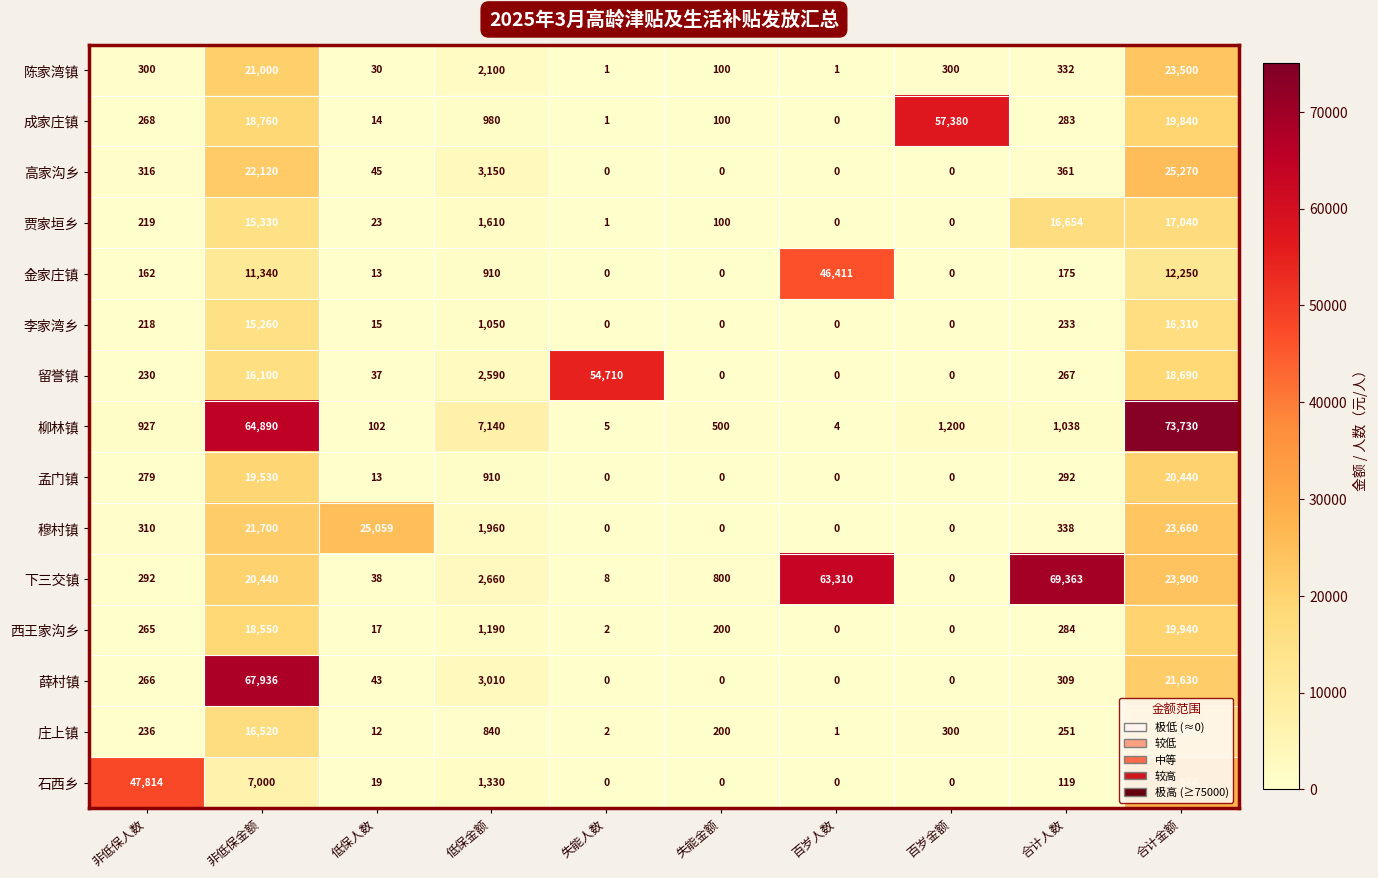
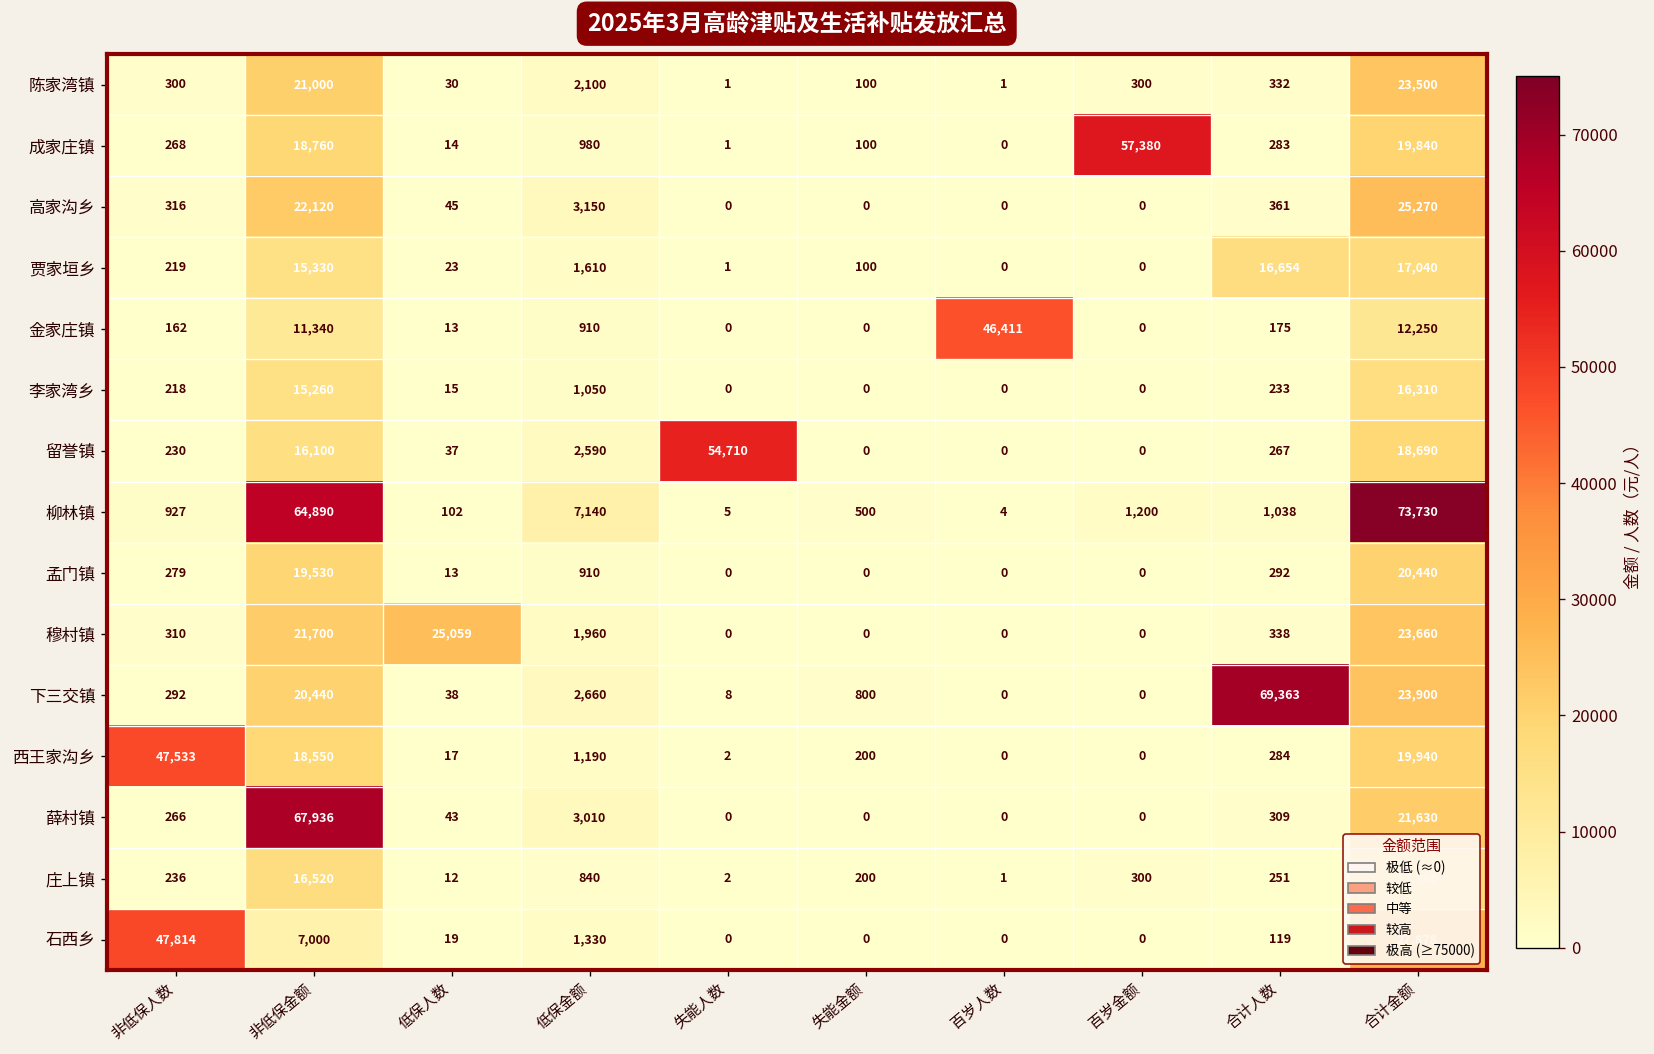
  {
    "陈家湾镇": {
      "非低保人数": "300",
      "非低保金额": "21,000",
      "低保人数": "30",
      "低保金额": "2,100",
      "失能人数": "1",
      "失能金额": "100",
      "百岁人数": "1",
      "百岁金额": "300",
      "合计人数": "332",
      "合计金额": "23,500"
    },
    "成家庄镇": {
      "非低保人数": "268",
      "非低保金额": "18,760",
      "低保人数": "14",
      "低保金额": "980",
      "失能人数": "1",
      "失能金额": "100",
      "百岁人数": "0",
      "百岁金额": "57,380",
      "合计人数": "283",
      "合计金额": "19,840"
    },
    "高家沟乡": {
      "非低保人数": "316",
      "非低保金额": "22,120",
      "低保人数": "45",
      "低保金额": "3,150",
      "失能人数": "0",
      "失能金额": "0",
      "百岁人数": "0",
      "百岁金额": "0",
      "合计人数": "361",
      "合计金额": "25,270"
    },
    "贾家垣乡": {
      "非低保人数": "219",
      "非低保金额": "15,330",
      "低保人数": "23",
      "低保金额": "1,610",
      "失能人数": "1",
      "失能金额": "100",
      "百岁人数": "0",
      "百岁金额": "0",
      "合计人数": "16,654",
      "合计金额": "17,040"
    },
    "金家庄镇": {
      "非低保人数": "162",
      "非低保金额": "11,340",
      "低保人数": "13",
      "低保金额": "910",
      "失能人数": "0",
      "失能金额": "0",
      "百岁人数": "46,411",
      "百岁金额": "0",
      "合计人数": "175",
      "合计金额": "12,250"
    },
    "李家湾乡": {
      "非低保人数": "218",
      "非低保金额": "15,260",
      "低保人数": "15",
      "低保金额": "1,050",
      "失能人数": "0",
      "失能金额": "0",
      "百岁人数": "0",
      "百岁金额": "0",
      "合计人数": "233",
      "合计金额": "16,310"
    },
    "留誉镇": {
      "非低保人数": "230",
      "非低保金额": "16,100",
      "低保人数": "37",
      "低保金额": "2,590",
      "失能人数": "54,710",
      "失能金额": "0",
      "百岁人数": "0",
      "百岁金额": "0",
      "合计人数": "267",
      "合计金额": "18,690"
    },
    "柳林镇": {
      "非低保人数": "927",
      "非低保金额": "64,890",
      "低保人数": "102",
      "低保金额": "7,140",
      "失能人数": "5",
      "失能金额": "500",
      "百岁人数": "4",
      "百岁金额": "1,200",
      "合计人数": "1,038",
      "合计金额": "73,730"
    },
    "孟门镇": {
      "非低保人数": "279",
      "非低保金额": "19,530",
      "低保人数": "13",
      "低保金额": "910",
      "失能人数": "0",
      "失能金额": "0",
      "百岁人数": "0",
      "百岁金额": "0",
      "合计人数": "292",
      "合计金额": "20,440"
    },
    "穆村镇": {
      "非低保人数": "310",
      "非低保金额": "21,700",
      "低保人数": "25,059",
      "低保金额": "1,960",
      "失能人数": "0",
      "失能金额": "0",
      "百岁人数": "0",
      "百岁金额": "0",
      "合计人数": "338",
      "合计金额": "23,660"
    },
    "下三交镇": {
      "非低保人数": "292",
      "非低保金额": "20,440",
      "低保人数": "38",
      "低保金额": "2,660",
      "失能人数": "8",
      "失能金额": "800",
-     "百岁人数": "63,310",
+     "百岁人数": "0",
      "百岁金额": "0",
      "合计人数": "69,363",
      "合计金额": "23,900"
    },
    "西王家沟乡": {
-     "非低保人数": "265",
+     "非低保人数": "47,533",
      "非低保金额": "18,550",
      "低保人数": "17",
      "低保金额": "1,190",
      "失能人数": "2",
      "失能金额": "200",
      "百岁人数": "0",
      "百岁金额": "0",
      "合计人数": "284",
      "合计金额": "19,940"
    },
    "薛村镇": {
      "非低保人数": "266",
      "非低保金额": "67,936",
      "低保人数": "43",
      "低保金额": "3,010",
      "失能人数": "0",
      "失能金额": "0",
      "百岁人数": "0",
      "百岁金额": "0",
      "合计人数": "309",
      "合计金额": "21,630"
    },
    "庄上镇": {
      "非低保人数": "236",
      "非低保金额": "16,520",
      "低保人数": "12",
      "低保金额": "840",
      "失能人数": "2",
      "失能金额": "200",
      "百岁人数": "1",
      "百岁金额": "300",
      "合计人数": "251"
    },
    "石西乡": {
      "非低保人数": "47,814",
      "非低保金额": "7,000",
      "低保人数": "19",
      "低保金额": "1,330",
      "失能人数": "0",
      "失能金额": "0",
      "百岁人数": "0",
      "百岁金额": "0",
      "合计人数": "119"
    }
  }
